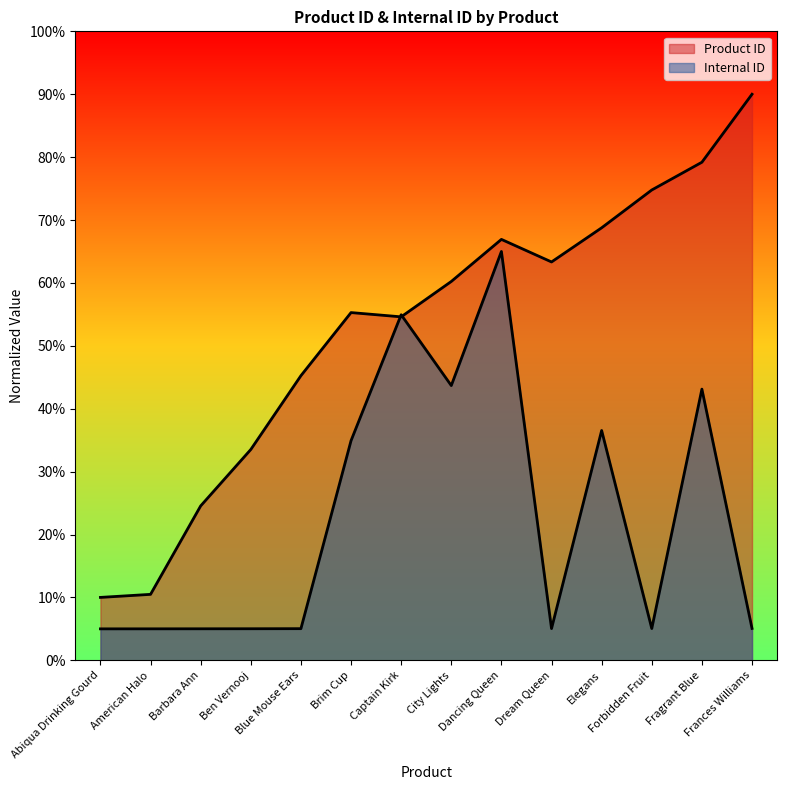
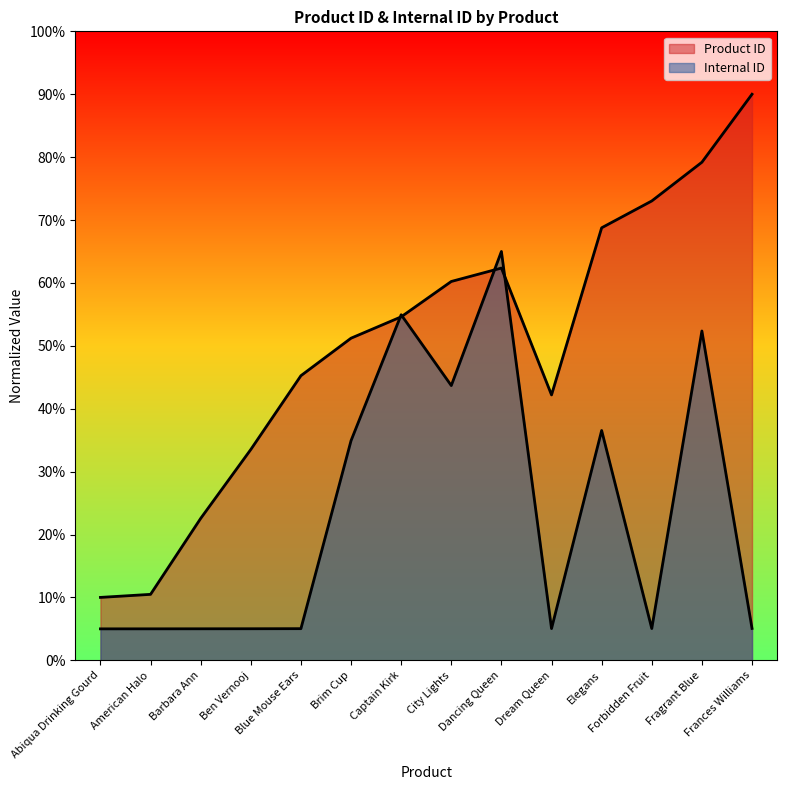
  {
    "Product ID": {
      "Abiqua Drinking Gourd": "10%",
      "American Halo": "10%",
-     "Barbara Ann": "25%",
+     "Barbara Ann": "23%",
      "Ben Vernooj": "34%",
      "Blue Mouse Ears": "45%",
-     "Brim Cup": "55%",
+     "Brim Cup": "51%",
      "City Lights": "60%",
-     "Dancing Queen": "67%",
-     "Dream Queen": "63%",
+     "Dancing Queen": "62%",
+     "Dream Queen": "42%",
      "Elegans": "69%",
-     "Forbidden Fruit": "75%",
+     "Forbidden Fruit": "73%",
      "Fragrant Blue": "79%",
      "Frances Williams": "90%"
    },
    "Internal ID": {
      "Abiqua Drinking Gourd": "5%",
      "American Halo": "5%",
      "Barbara Ann": "5%",
      "Ben Vernooj": "5%",
      "Blue Mouse Ears": "5%",
      "Brim Cup": "35%",
      "City Lights": "44%",
      "Dancing Queen": "65%",
      "Dream Queen": "5%",
      "Elegans": "37%",
      "Forbidden Fruit": "5%",
-     "Fragrant Blue": "43%",
+     "Fragrant Blue": "52%",
      "Frances Williams": "5%"
    }
  }
